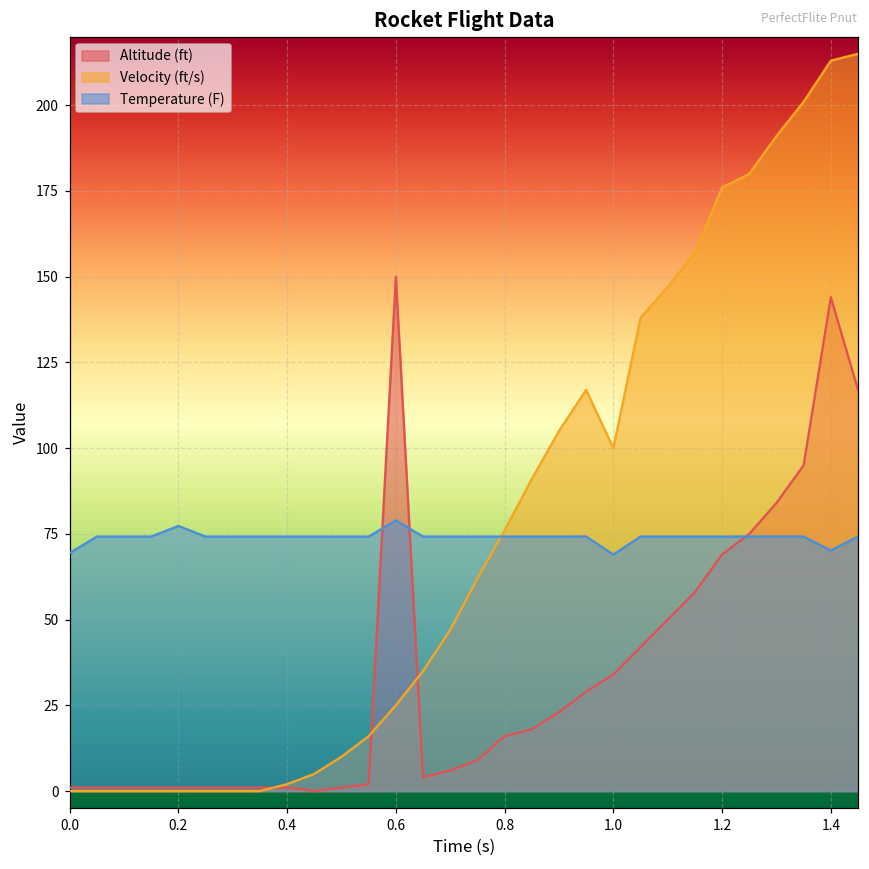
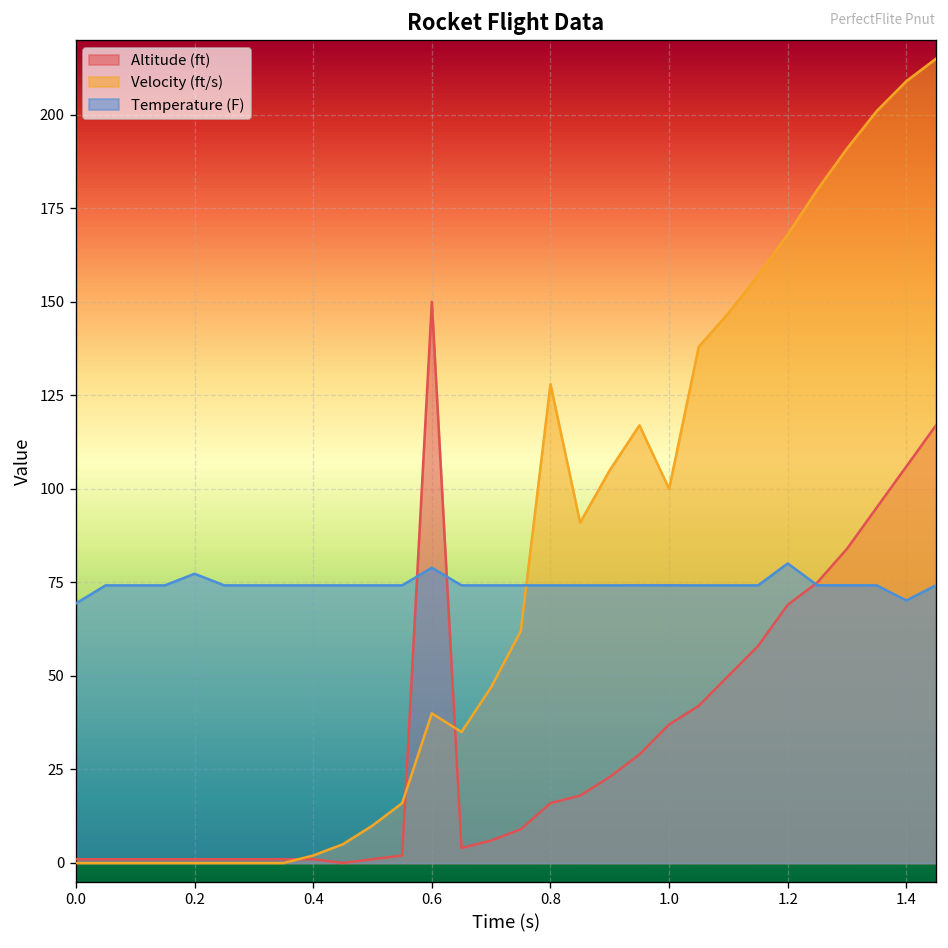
  {
    "Altitude (ft)": {
      "0.0": 1,
      "0.2": 1,
      "0.4": 1,
      "0.6": 150,
      "0.8": 16,
-     "1.0": 34,
+     "1.0": 37,
      "1.2": 69,
-     "1.4": 144
+     "1.4": 106
    },
    "Velocity (ft/s)": {
      "0.0": 0,
      "0.2": 0,
      "0.4": 2,
-     "0.6": 25,
-     "0.8": 76,
+     "0.6": 40,
+     "0.8": 128,
      "1.0": 100,
-     "1.2": 176,
-     "1.4": 213
+     "1.2": 168,
+     "1.4": 209
    },
    "Temperature (F)": {
      "0.0": 69,
      "0.2": 77,
      "0.4": 74,
      "0.6": 79,
      "0.8": 74,
-     "1.0": 69,
-     "1.2": 74,
+     "1.0": 74,
+     "1.2": 80,
      "1.4": 70
    }
  }
